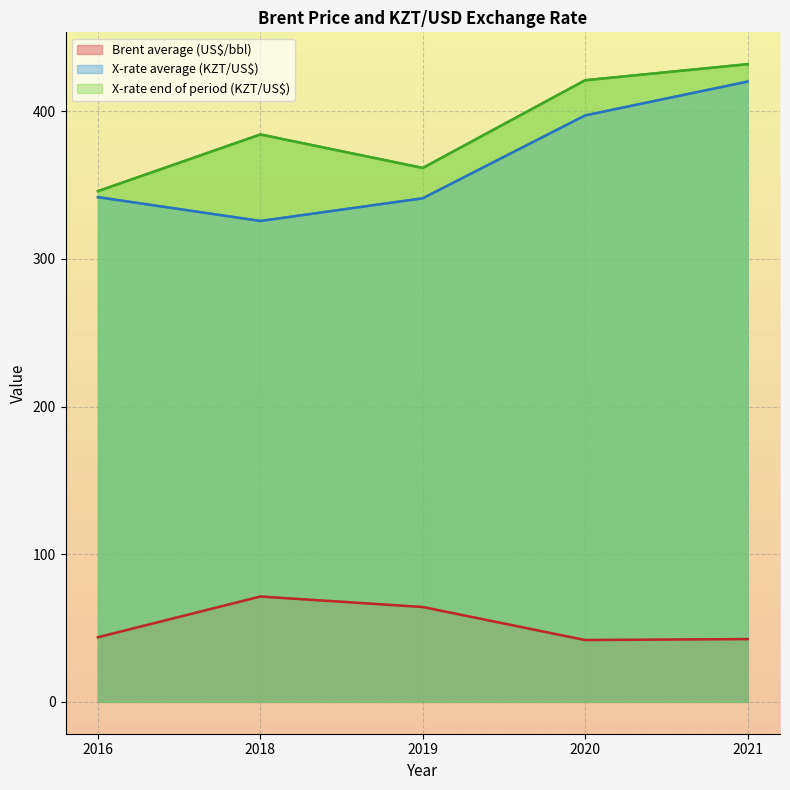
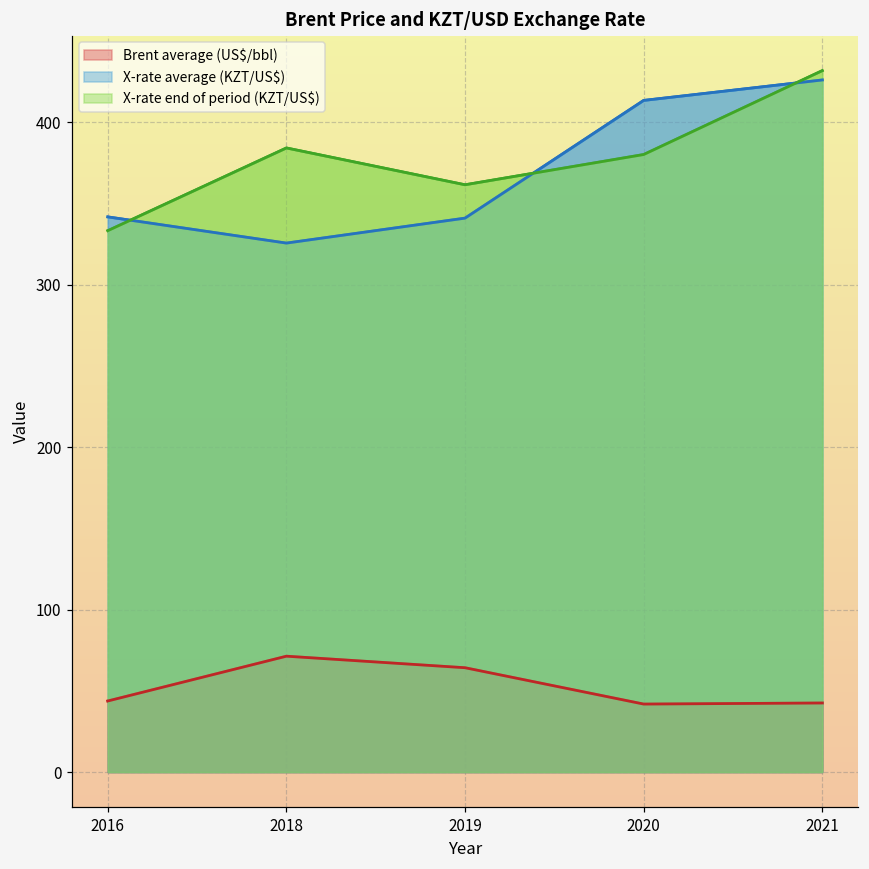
  {
    "Brent average (US$/bbl)": {
      "2016": 44,
      "2018": 71,
      "2019": 64,
      "2020": 42,
      "2021": 43
    },
    "X-rate average (KZT/US$)": {
      "2016": 342,
      "2018": 326,
      "2019": 341,
-     "2020": 397,
-     "2021": 420
+     "2020": 413,
+     "2021": 426
    },
    "X-rate end of period (KZT/US$)": {
-     "2016": 346,
+     "2016": 333,
      "2018": 384,
      "2019": 362,
-     "2020": 421,
+     "2020": 380,
      "2021": 432
    }
  }
